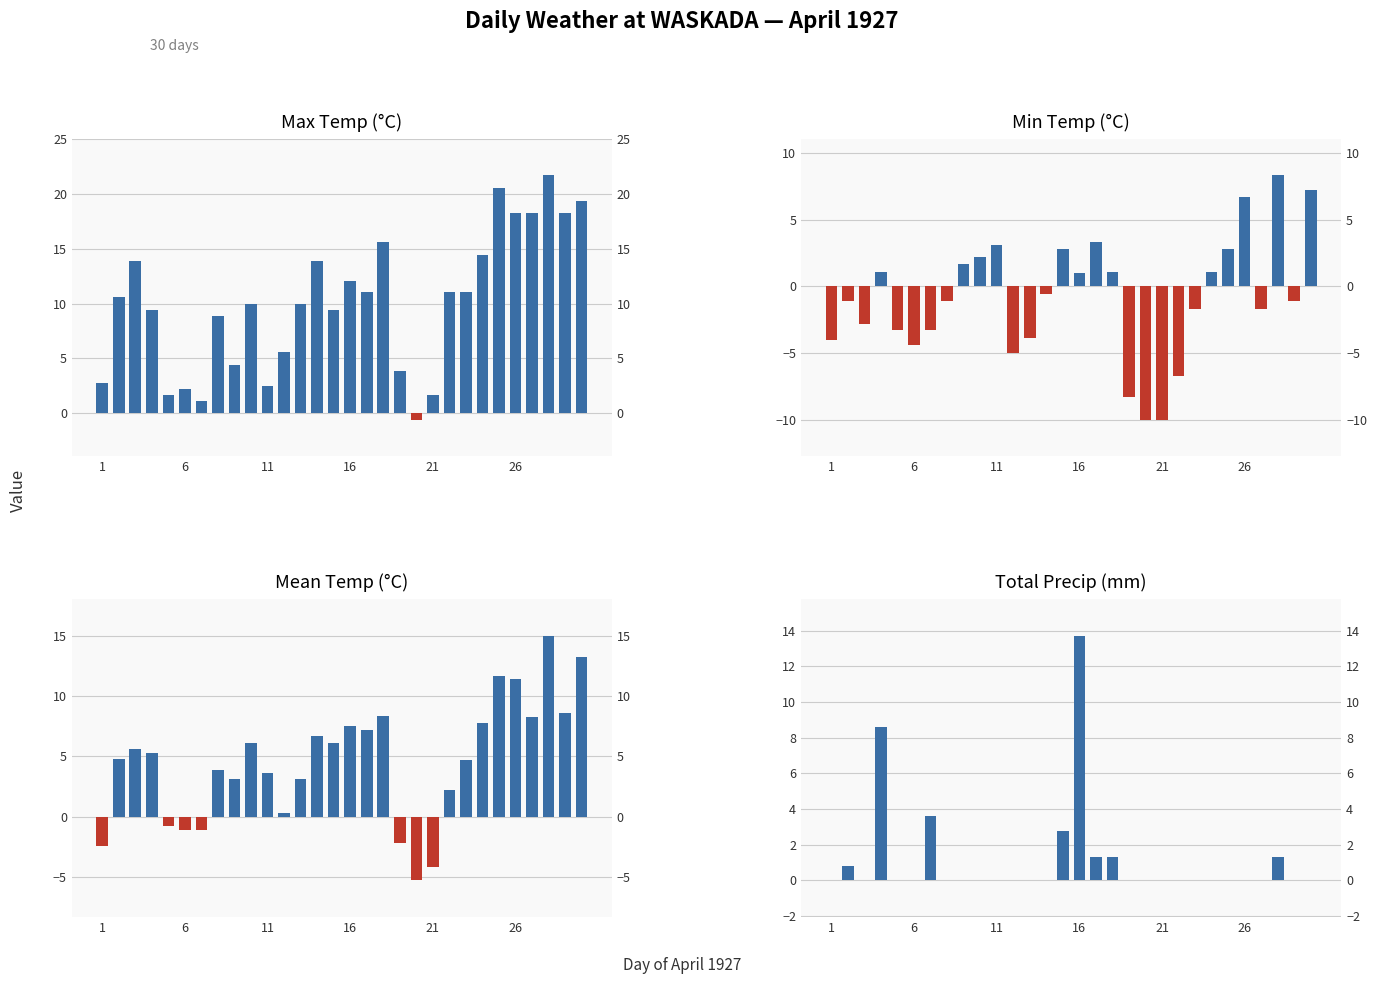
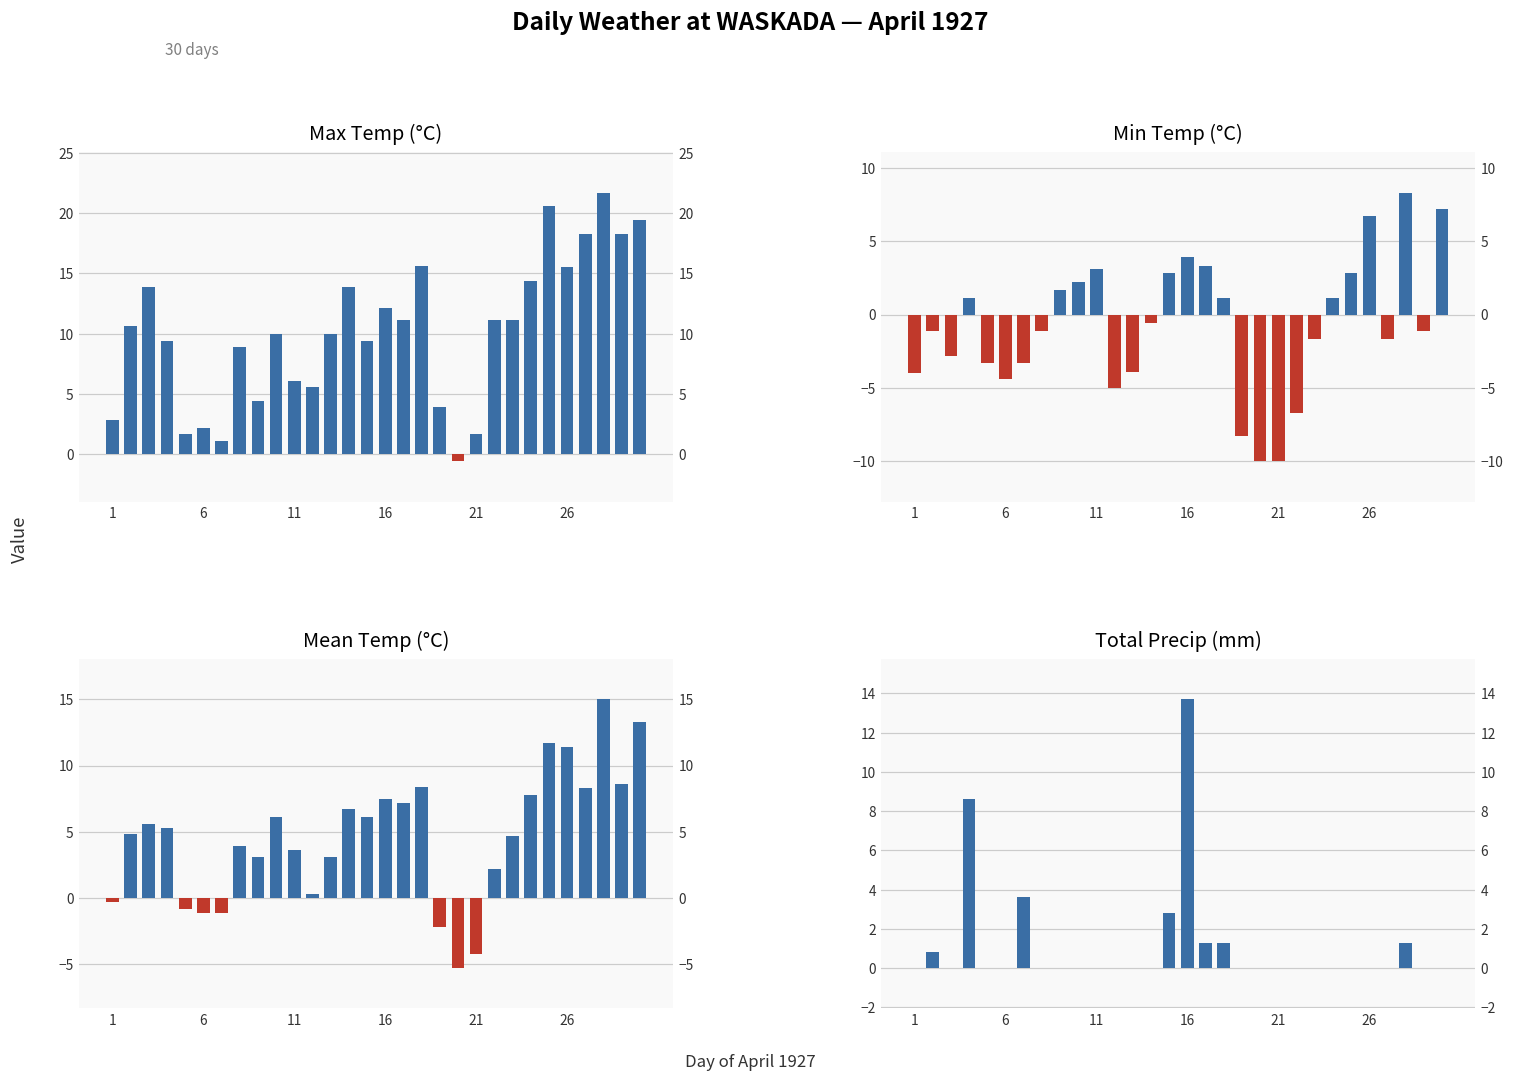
  {
    "Max Temp (°C)": {
      "1": 2.8,
      "6": 2.2,
-     "11": 2.5,
+     "11": 6.1,
      "16": 12.1,
      "21": 1.7,
-     "26": 18.3
+     "26": 15.5
    },
    "Min Temp (°C)": {
      "1": -4.0,
      "6": -4.4,
      "11": 3.1,
-     "16": 1.0,
+     "16": 3.9,
      "21": -10.0,
      "26": 6.7
    },
    "Mean Temp (°C)": {
-     "1": -2.4,
+     "1": -0.3,
      "6": -1.1,
      "11": 3.6,
      "16": 7.5,
      "21": -4.2,
      "26": 11.4
    },
    "Total Precip (mm)": {
      "1": 0.0,
      "6": 0.0,
      "11": 0.0,
      "16": 13.7,
      "21": 0.0,
      "26": 0.0
    }
  }
